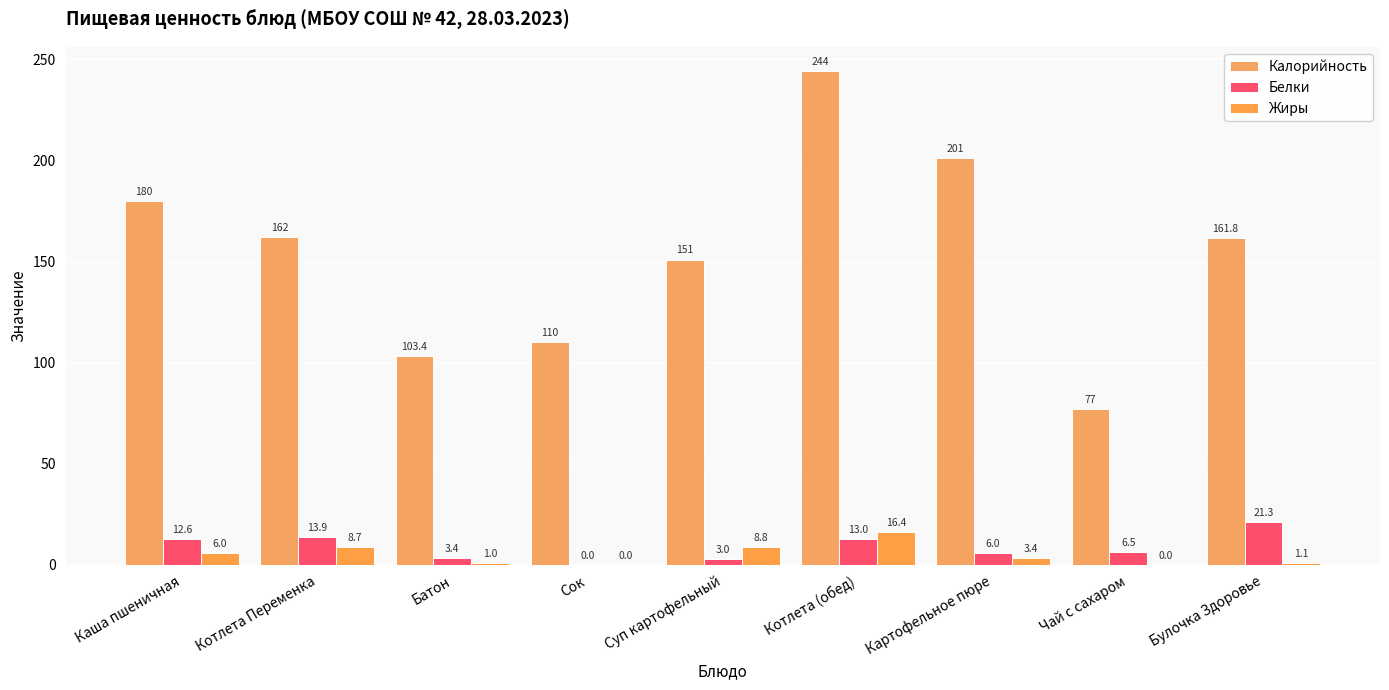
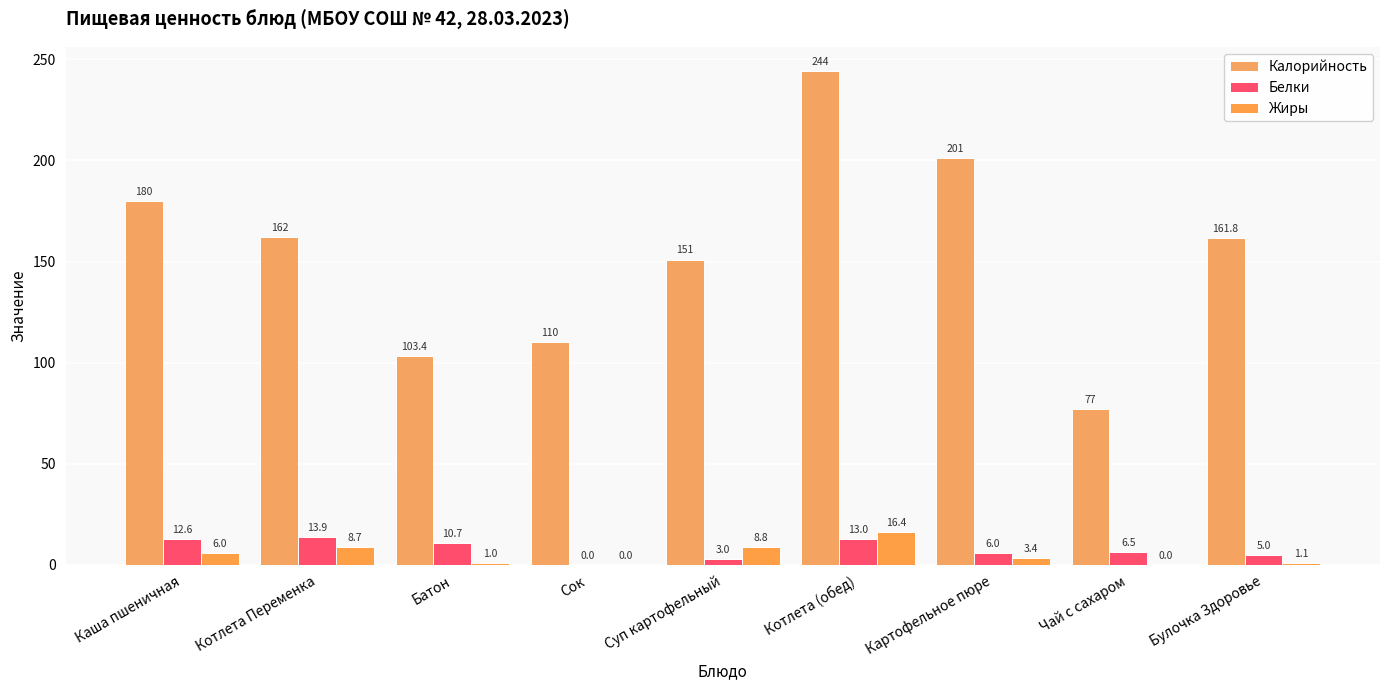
  {
    "Белки": {
      "Каша пшеничная": 12.6,
      "Котлета Переменка": 13.9,
-     "Батон": 3.4,
+     "Батон": 10.7,
      "Сок": 0.0,
      "Суп картофельный": 3.0,
      "Котлета (обед)": 13.0,
      "Картофельное пюре": 6.0,
      "Чай с сахаром": 6.5,
-     "Булочка Здоровье": 21.3
+     "Булочка Здоровье": 5.0
    }
  }
